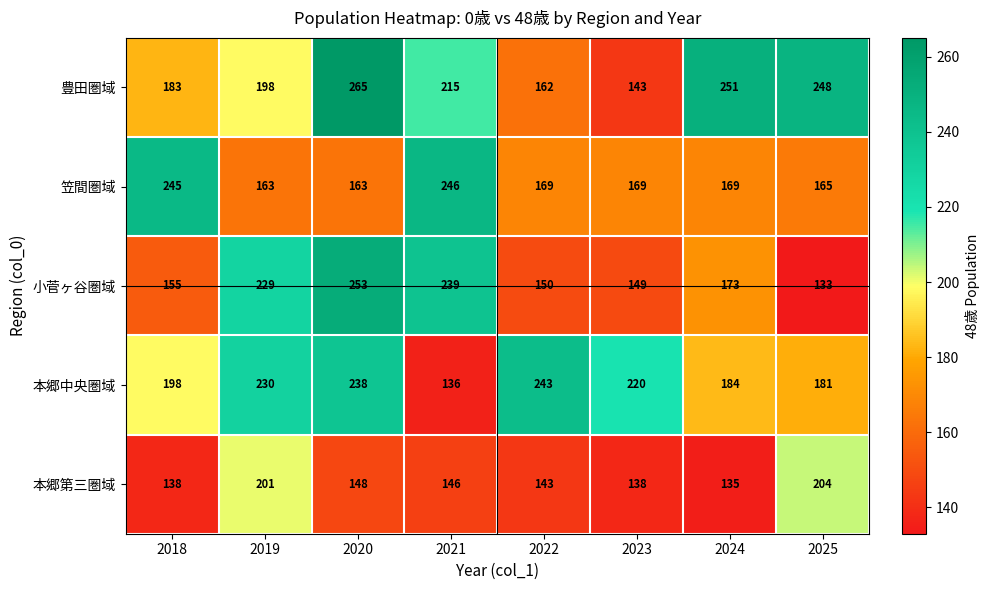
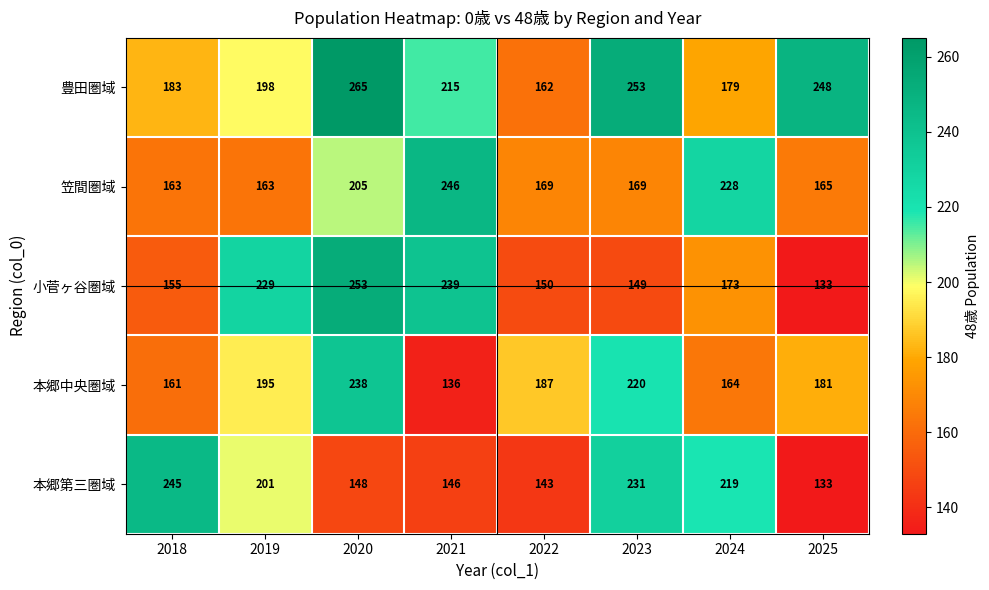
  {
    "豊田圏域": {
      "2018": 183,
      "2019": 198,
      "2020": 265,
      "2021": 215,
      "2022": 162,
-     "2023": 143,
-     "2024": 251,
+     "2023": 253,
+     "2024": 179,
      "2025": 248
    },
    "笠間圏域": {
-     "2018": 245,
+     "2018": 163,
      "2019": 163,
-     "2020": 163,
+     "2020": 205,
      "2021": 246,
      "2022": 169,
      "2023": 169,
-     "2024": 169,
+     "2024": 228,
      "2025": 165
    },
    "小菅ヶ谷圏域": {
      "2018": 155,
      "2019": 229,
      "2020": 253,
      "2021": 239,
      "2022": 150,
      "2023": 149,
      "2024": 173,
      "2025": 133
    },
    "本郷中央圏域": {
-     "2018": 198,
-     "2019": 230,
+     "2018": 161,
+     "2019": 195,
      "2020": 238,
      "2021": 136,
-     "2022": 243,
+     "2022": 187,
      "2023": 220,
-     "2024": 184,
+     "2024": 164,
      "2025": 181
    },
    "本郷第三圏域": {
-     "2018": 138,
+     "2018": 245,
      "2019": 201,
      "2020": 148,
      "2021": 146,
      "2022": 143,
-     "2023": 138,
-     "2024": 135,
-     "2025": 204
+     "2023": 231,
+     "2024": 219,
+     "2025": 133
    }
  }
